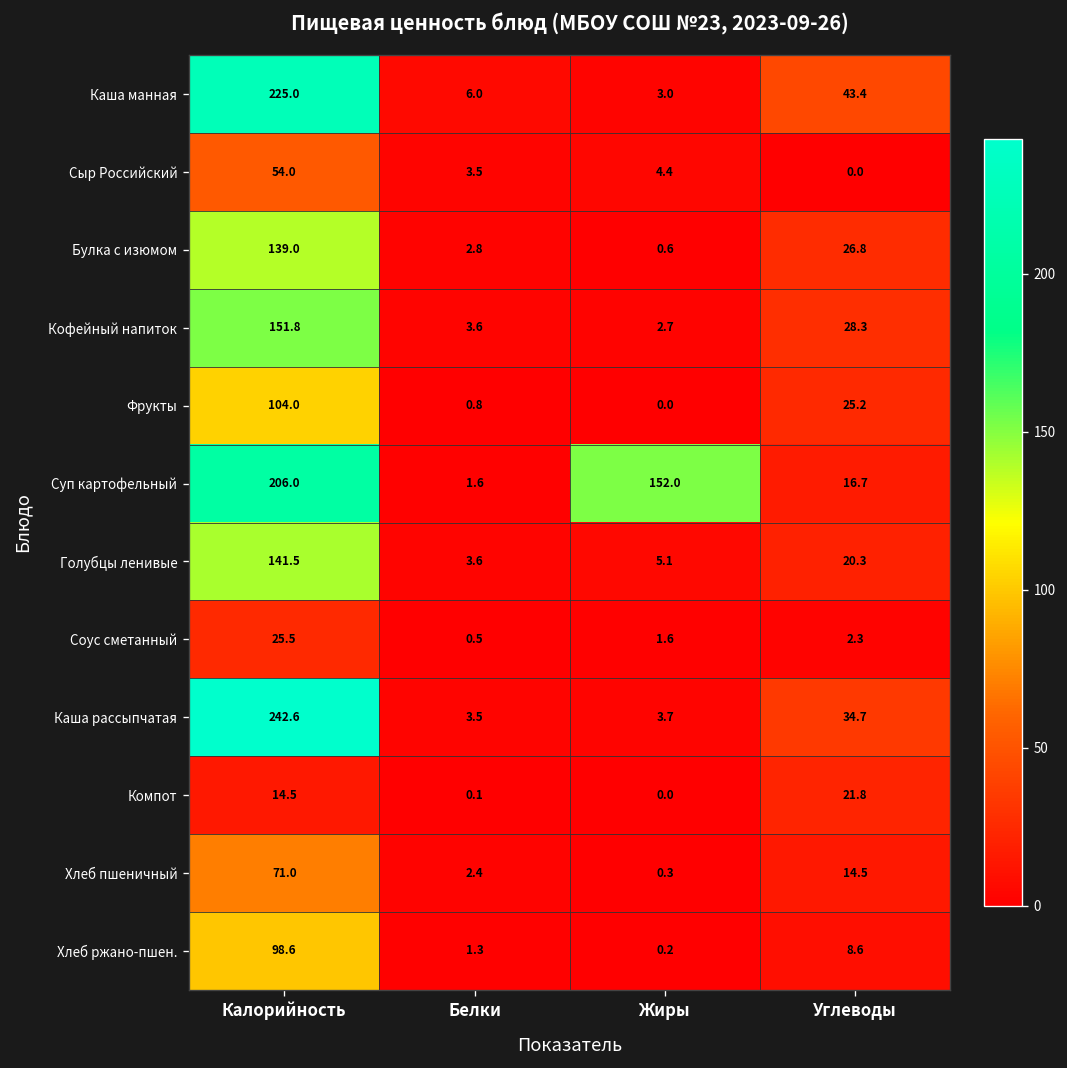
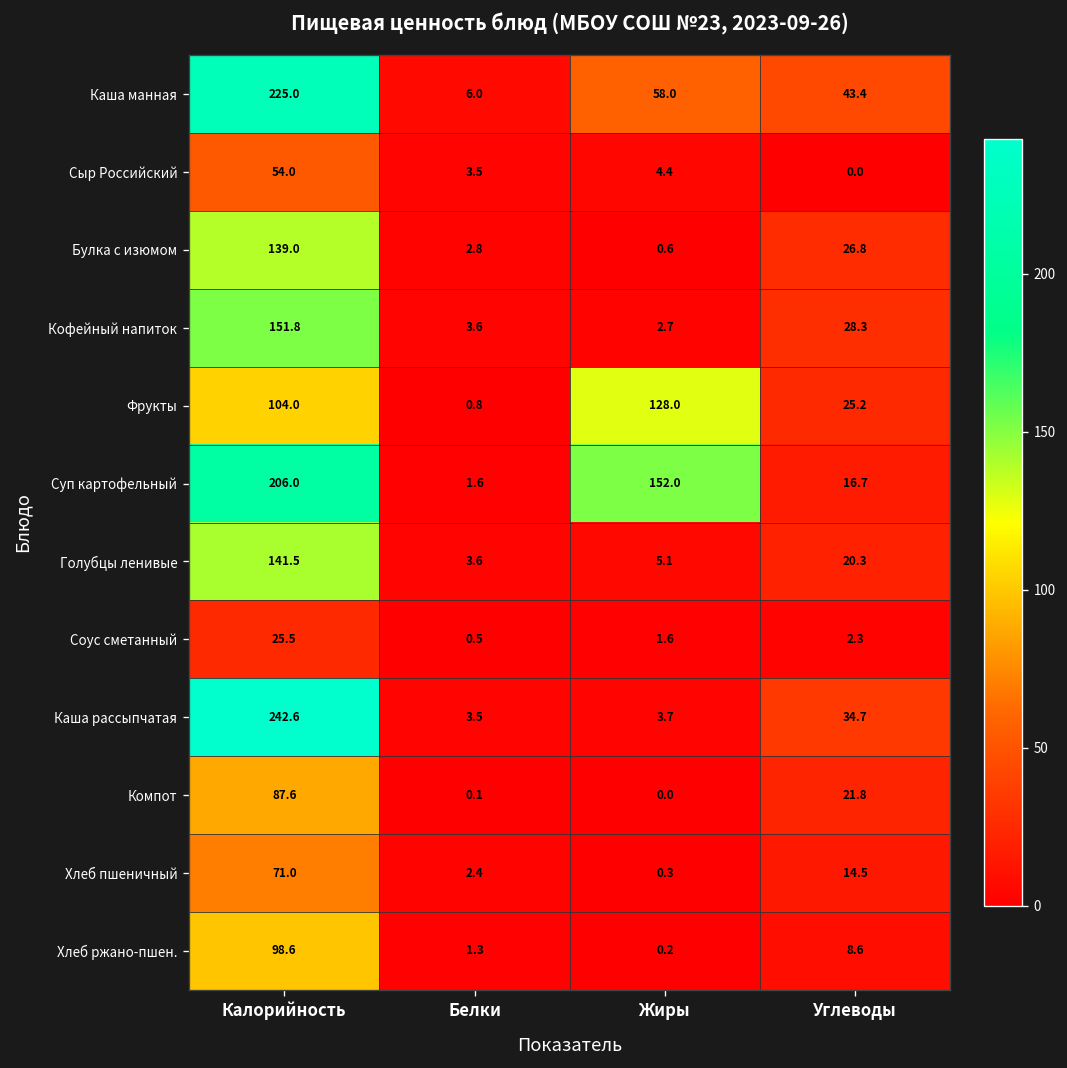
  {
    "Каша манная": {
      "Калорийность": 225.0,
      "Белки": 6.0,
-     "Жиры": 3.0,
+     "Жиры": 58.0,
      "Углеводы": 43.4
    },
    "Сыр Российский": {
      "Калорийность": 54.0,
      "Белки": 3.5,
      "Жиры": 4.4,
      "Углеводы": 0.0
    },
    "Булка с изюмом": {
      "Калорийность": 139.0,
      "Белки": 2.8,
      "Жиры": 0.6,
      "Углеводы": 26.8
    },
    "Кофейный напиток": {
      "Калорийность": 151.8,
      "Белки": 3.6,
      "Жиры": 2.7,
      "Углеводы": 28.3
    },
    "Фрукты": {
      "Калорийность": 104.0,
      "Белки": 0.8,
-     "Жиры": 0.0,
+     "Жиры": 128.0,
      "Углеводы": 25.2
    },
    "Суп картофельный": {
      "Калорийность": 206.0,
      "Белки": 1.6,
      "Жиры": 152.0,
      "Углеводы": 16.7
    },
    "Голубцы ленивые": {
      "Калорийность": 141.5,
      "Белки": 3.6,
      "Жиры": 5.1,
      "Углеводы": 20.3
    },
    "Соус сметанный": {
      "Калорийность": 25.5,
      "Белки": 0.5,
      "Жиры": 1.6,
      "Углеводы": 2.3
    },
    "Каша рассыпчатая": {
      "Калорийность": 242.6,
      "Белки": 3.5,
      "Жиры": 3.7,
      "Углеводы": 34.7
    },
    "Компот": {
-     "Калорийность": 14.5,
+     "Калорийность": 87.6,
      "Белки": 0.1,
      "Жиры": 0.0,
      "Углеводы": 21.8
    },
    "Хлеб пшеничный": {
      "Калорийность": 71.0,
      "Белки": 2.4,
      "Жиры": 0.3,
      "Углеводы": 14.5
    },
    "Хлеб ржано-пшен.": {
      "Калорийность": 98.6,
      "Белки": 1.3,
      "Жиры": 0.2,
      "Углеводы": 8.6
    }
  }
